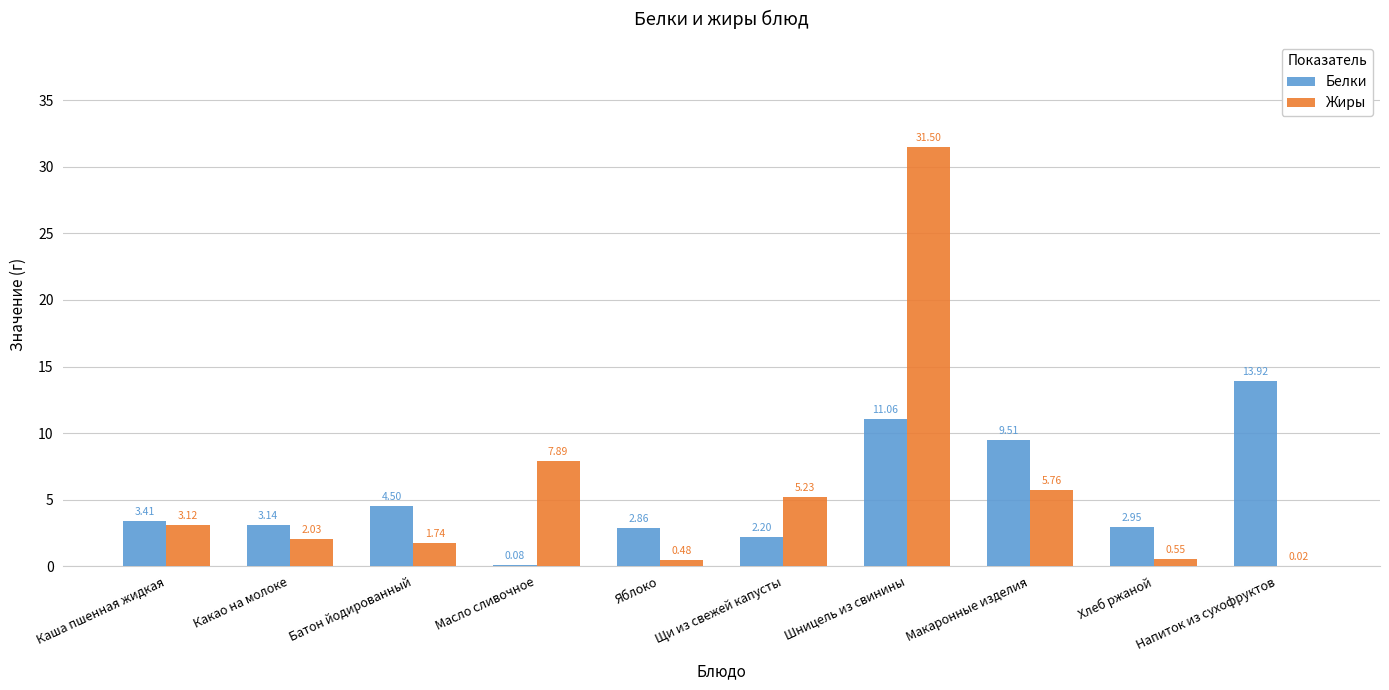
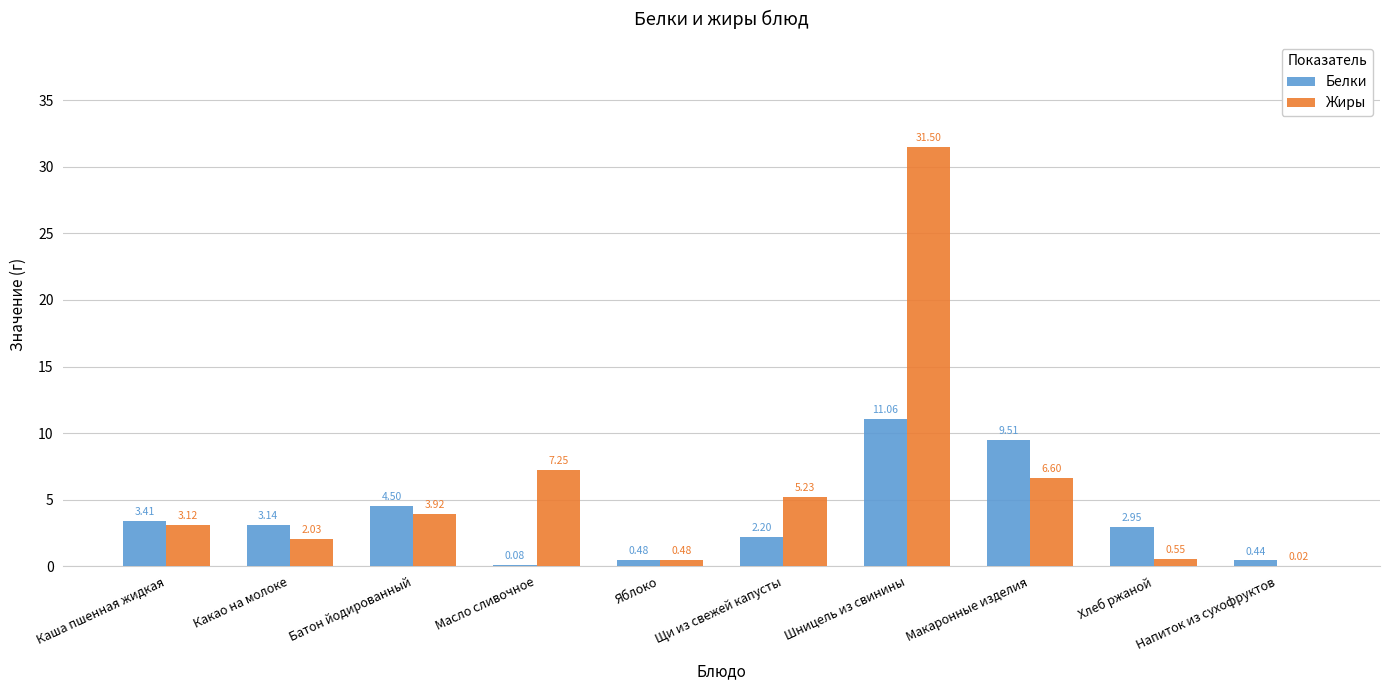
  {
    "Белки": {
      "Каша пшенная жидкая": 3.41,
      "Какао на молоке": 3.14,
      "Батон йодированный": 4.50,
      "Масло сливочное": 0.08,
-     "Яблоко": 2.86,
+     "Яблоко": 0.48,
      "Щи из свежей капусты": 2.20,
      "Шницель из свинины": 11.06,
      "Макаронные изделия": 9.51,
      "Хлеб ржаной": 2.95,
-     "Напиток из сухофруктов": 13.92
+     "Напиток из сухофруктов": 0.44
    },
    "Жиры": {
      "Каша пшенная жидкая": 3.12,
      "Какао на молоке": 2.03,
-     "Батон йодированный": 1.74,
-     "Масло сливочное": 7.89,
+     "Батон йодированный": 3.92,
+     "Масло сливочное": 7.25,
      "Яблоко": 0.48,
      "Щи из свежей капусты": 5.23,
      "Шницель из свинины": 31.50,
-     "Макаронные изделия": 5.76,
+     "Макаронные изделия": 6.60,
      "Хлеб ржаной": 0.55,
      "Напиток из сухофруктов": 0.02
    }
  }
